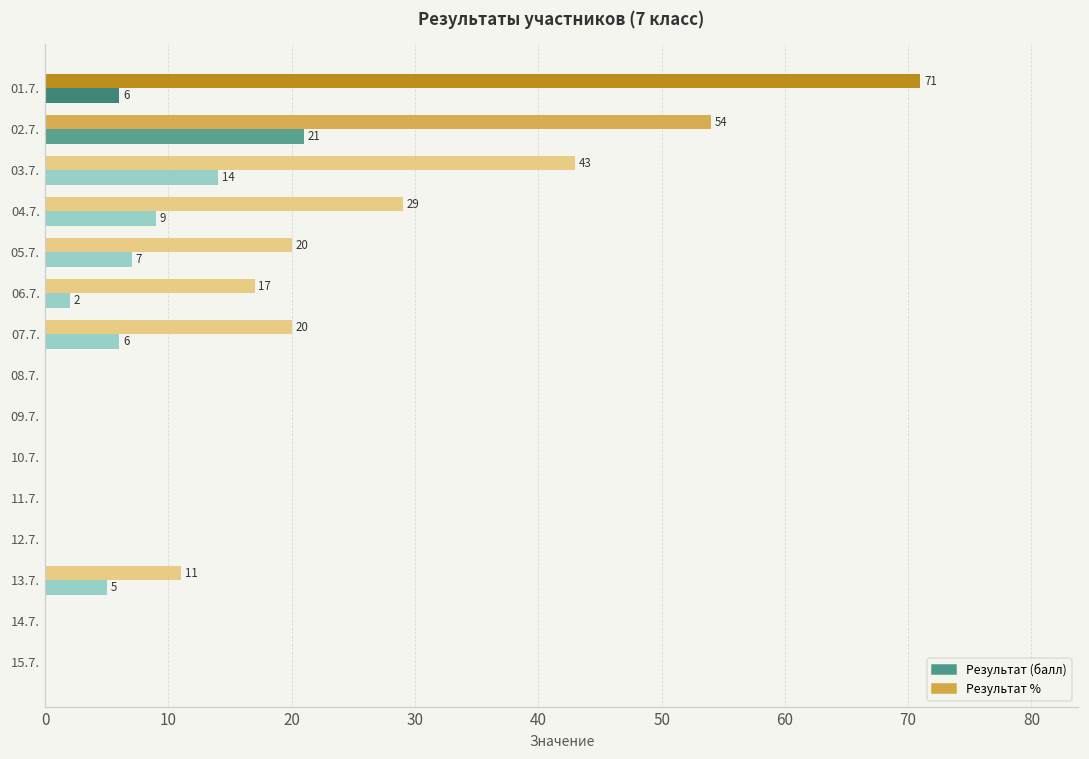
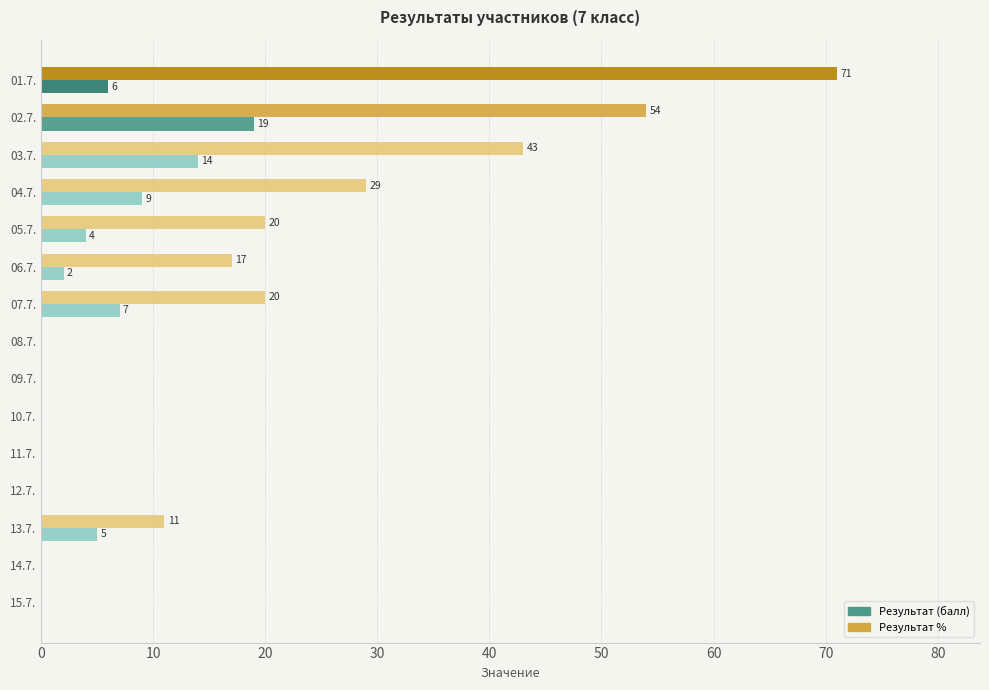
  {
    "Результат (балл)": {
      "01.7.": 6,
-     "02.7.": 21,
+     "02.7.": 19,
      "03.7.": 14,
      "04.7.": 9,
-     "05.7.": 7,
+     "05.7.": 4,
      "06.7.": 2,
-     "07.7.": 6,
+     "07.7.": 7,
      "13.7.": 5
    }
  }
